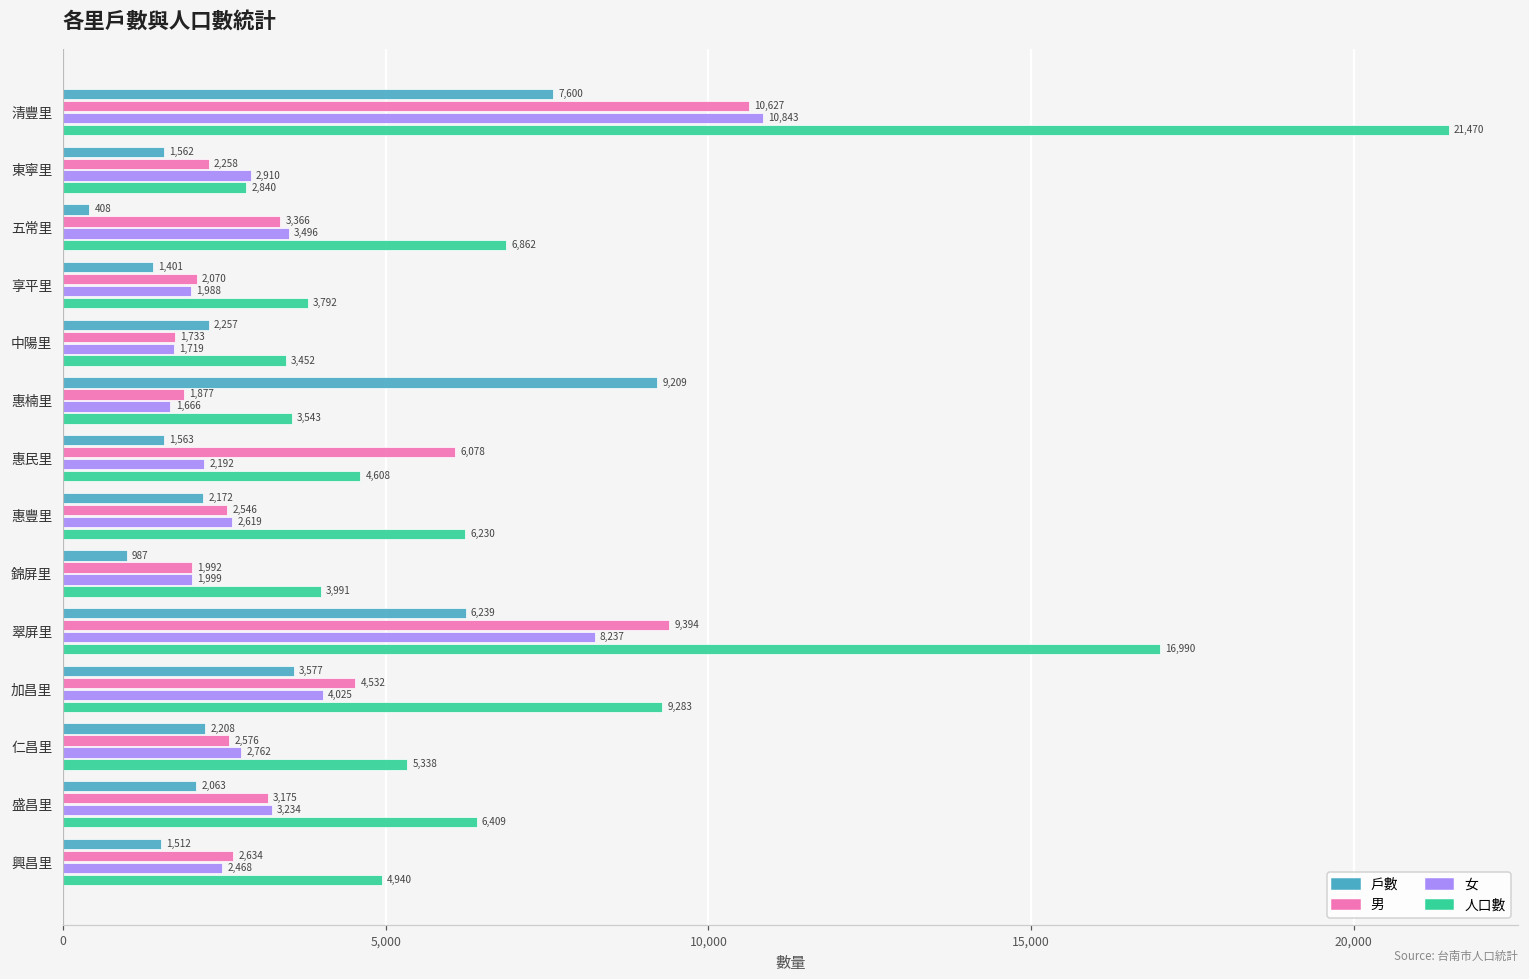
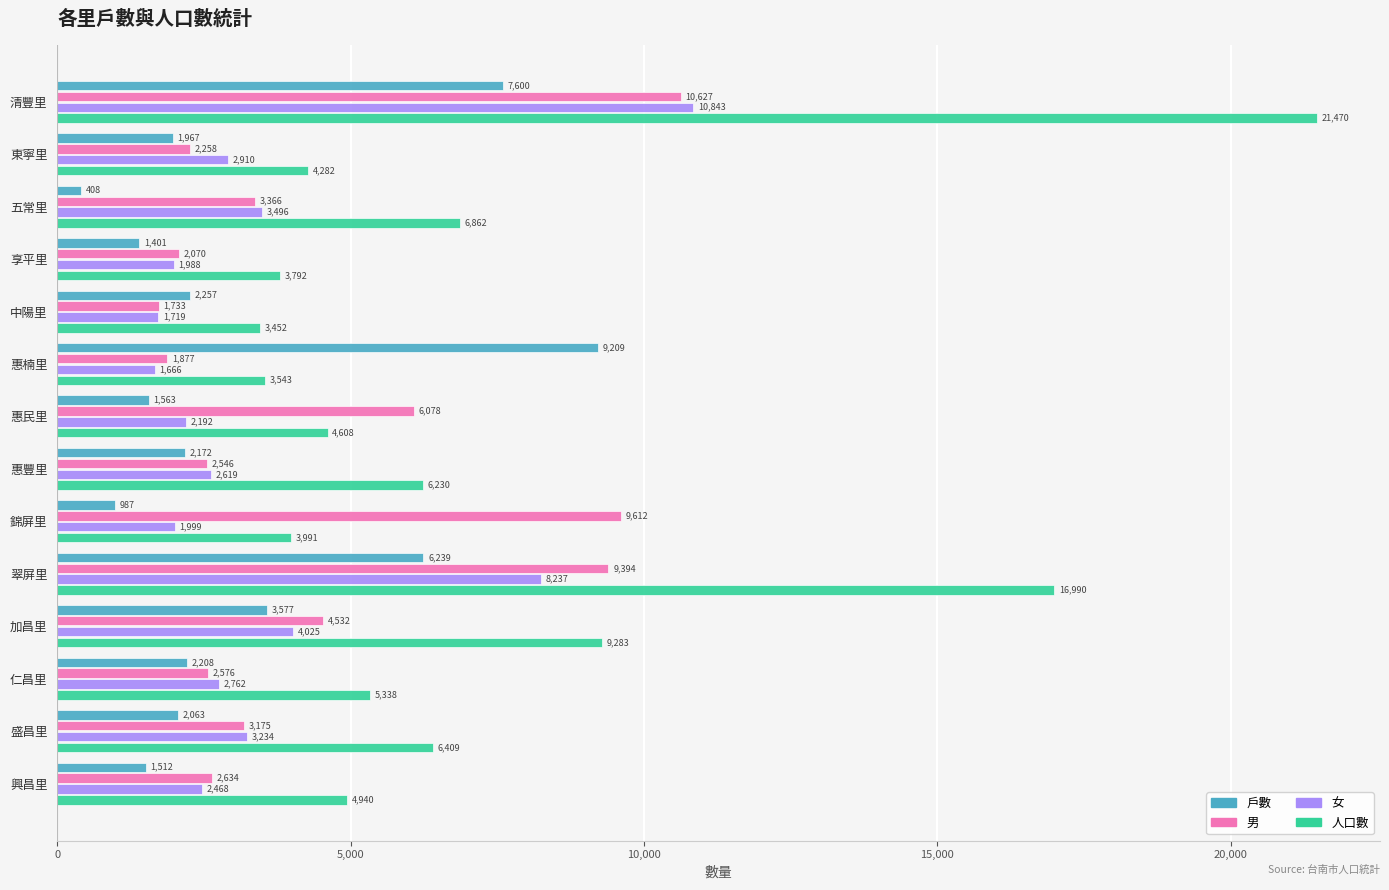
  {
    "戶數": {
      "清豐里": "7,600",
-     "東寧里": "1,562",
+     "東寧里": "1,967",
      "五常里": "408",
      "享平里": "1,401",
      "中陽里": "2,257",
      "惠楠里": "9,209",
      "惠民里": "1,563",
      "惠豐里": "2,172",
      "錦屏里": "987",
      "翠屏里": "6,239",
      "加昌里": "3,577",
      "仁昌里": "2,208",
      "盛昌里": "2,063",
      "興昌里": "1,512"
    },
    "男": {
      "清豐里": "10,627",
      "東寧里": "2,258",
      "五常里": "3,366",
      "享平里": "2,070",
      "中陽里": "1,733",
      "惠楠里": "1,877",
      "惠民里": "6,078",
      "惠豐里": "2,546",
-     "錦屏里": "1,992",
+     "錦屏里": "9,612",
      "翠屏里": "9,394",
      "加昌里": "4,532",
      "仁昌里": "2,576",
      "盛昌里": "3,175",
      "興昌里": "2,634"
    },
    "女": {
      "清豐里": "10,843",
      "東寧里": "2,910",
      "五常里": "3,496",
      "享平里": "1,988",
      "中陽里": "1,719",
      "惠楠里": "1,666",
      "惠民里": "2,192",
      "惠豐里": "2,619",
      "錦屏里": "1,999",
      "翠屏里": "8,237",
      "加昌里": "4,025",
      "仁昌里": "2,762",
      "盛昌里": "3,234",
      "興昌里": "2,468"
    },
    "人口數": {
      "清豐里": "21,470",
-     "東寧里": "2,840",
+     "東寧里": "4,282",
      "五常里": "6,862",
      "享平里": "3,792",
      "中陽里": "3,452",
      "惠楠里": "3,543",
      "惠民里": "4,608",
      "惠豐里": "6,230",
      "錦屏里": "3,991",
      "翠屏里": "16,990",
      "加昌里": "9,283",
      "仁昌里": "5,338",
      "盛昌里": "6,409",
      "興昌里": "4,940"
    }
  }
